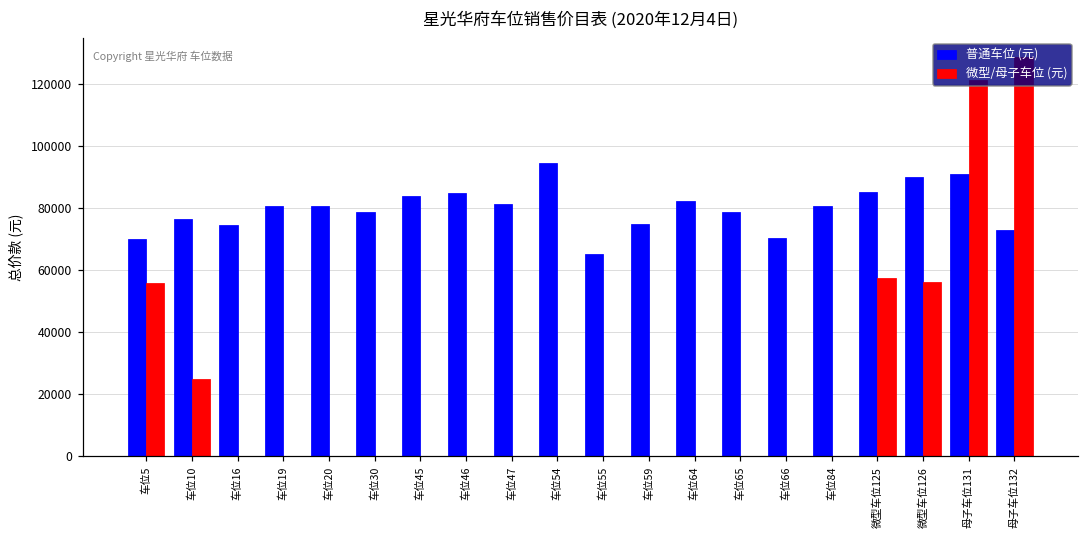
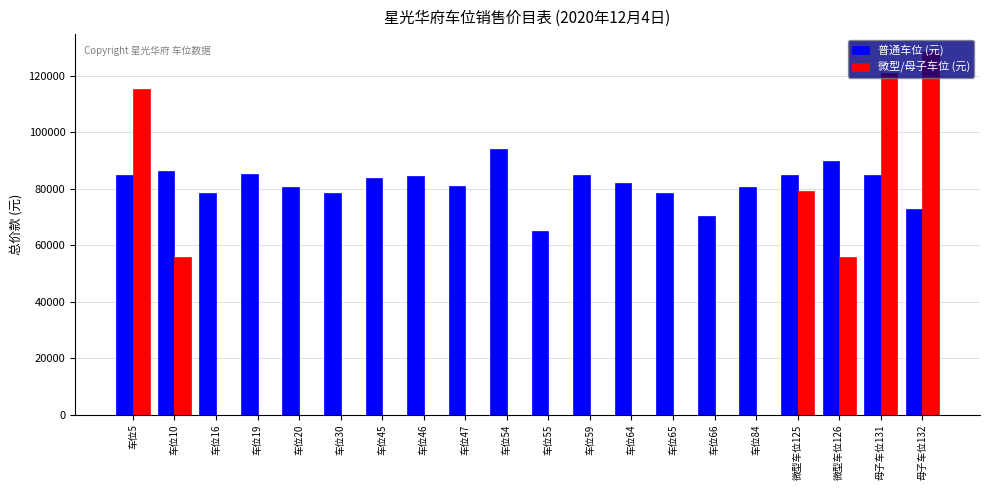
  {
    "普通车位 (元)": {
-     "车位5": 70000,
-     "车位10": 76000,
-     "车位16": 75000,
-     "车位19": 81000,
+     "车位5": 85000,
+     "车位10": 86000,
+     "车位16": 79000,
+     "车位19": 85000,
      "车位20": 81000,
      "车位30": 79000,
      "车位45": 84000,
      "车位46": 85000,
      "车位47": 81000,
      "车位54": 94000,
      "车位55": 65000,
-     "车位59": 75000,
+     "车位59": 85000,
      "车位64": 82000,
      "车位65": 79000,
      "车位66": 70000,
      "车位84": 81000,
      "微型车位125": 85000,
      "微型车位126": 90000,
-     "母子车位131": 91000,
+     "母子车位131": 85000,
      "母子车位132": 73000
    },
    "微型/母子车位 (元)": {
-     "车位5": 56000,
-     "车位10": 25000,
+     "车位5": 115000,
+     "车位10": 56000,
      "车位16": 0,
      "车位19": 0,
      "车位20": 0,
      "车位30": 0,
      "车位45": 0,
      "车位46": 0,
      "车位47": 0,
      "车位54": 0,
      "车位55": 0,
      "车位59": 0,
      "车位64": 0,
      "车位65": 0,
      "车位66": 0,
      "车位84": 0,
-     "微型车位125": 57000,
+     "微型车位125": 79000,
      "微型车位126": 56000
    }
  }
